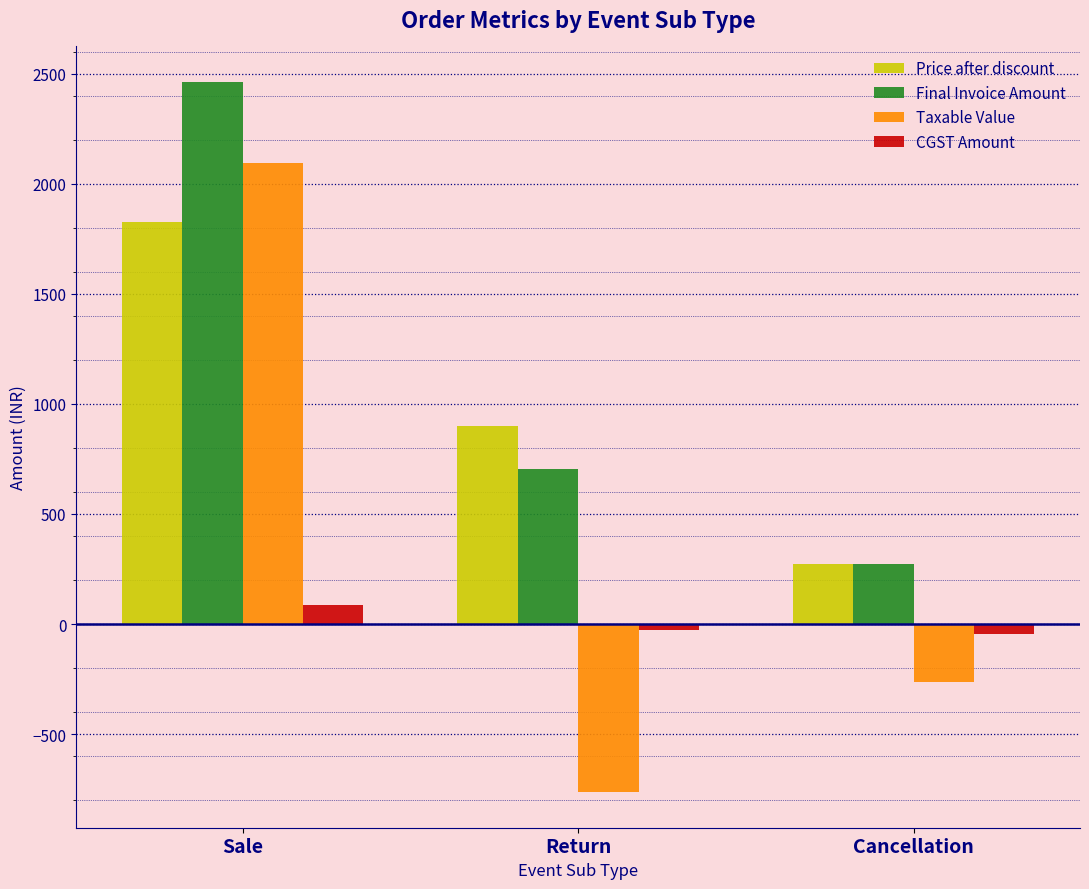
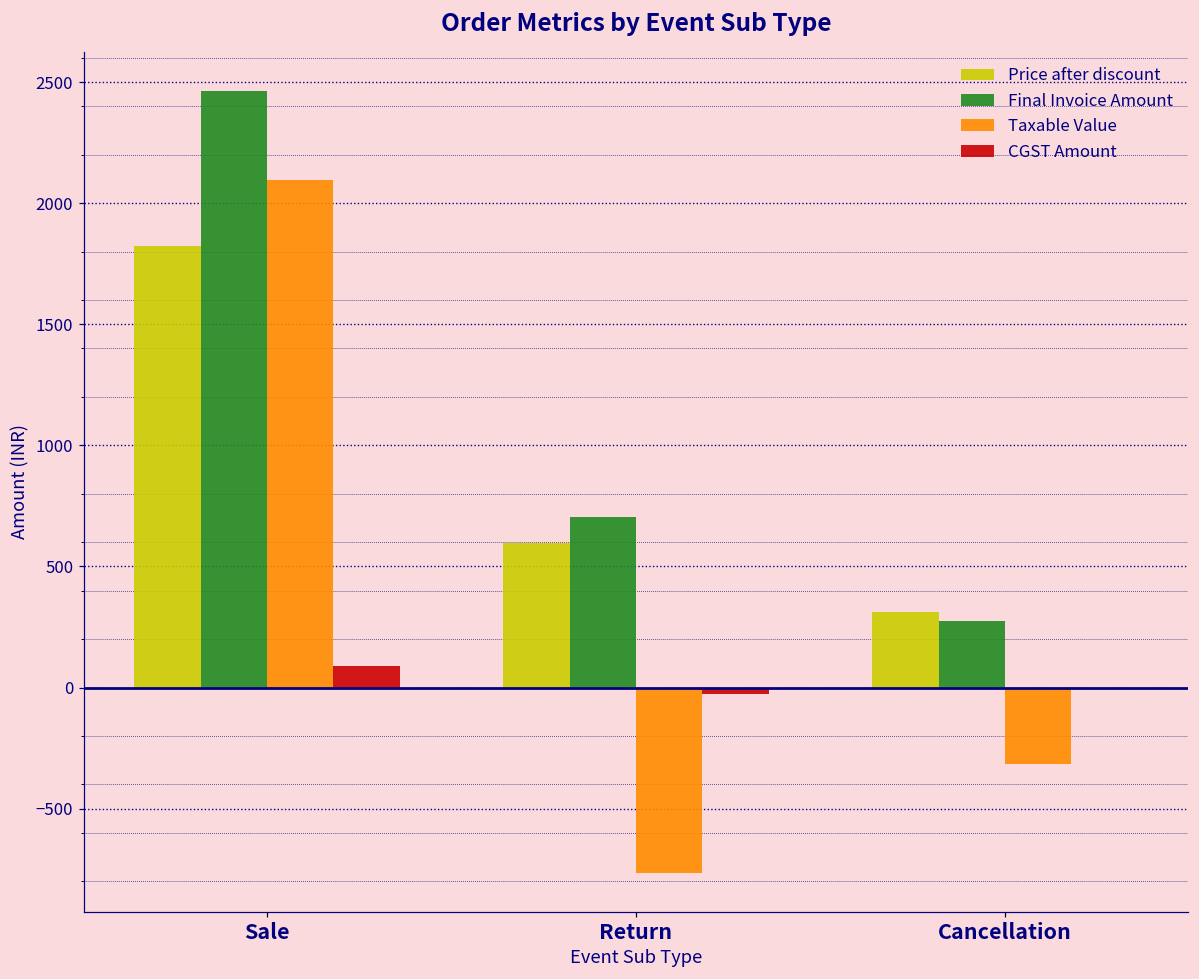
  {
    "Price after discount": {
      "Sale": 1830,
-     "Return": 900,
-     "Cancellation": 270
+     "Return": 600,
+     "Cancellation": 310
    },
    "Final Invoice Amount": {
      "Sale": 2460,
      "Return": 700,
      "Cancellation": 270
    },
    "Taxable Value": {
      "Sale": 2100,
      "Return": -760,
-     "Cancellation": -260
+     "Cancellation": -310
    },
    "CGST Amount": {
      "Sale": 90,
      "Return": -30,
-     "Cancellation": -50
+     "Cancellation": -10
    }
  }
